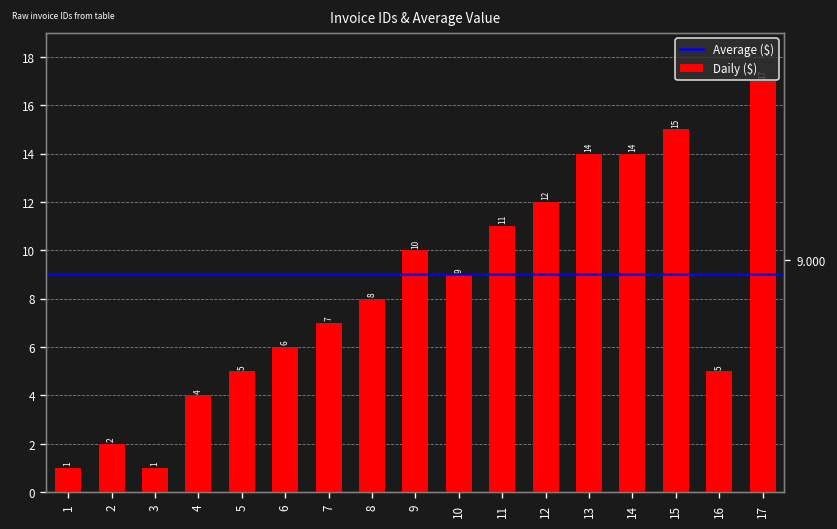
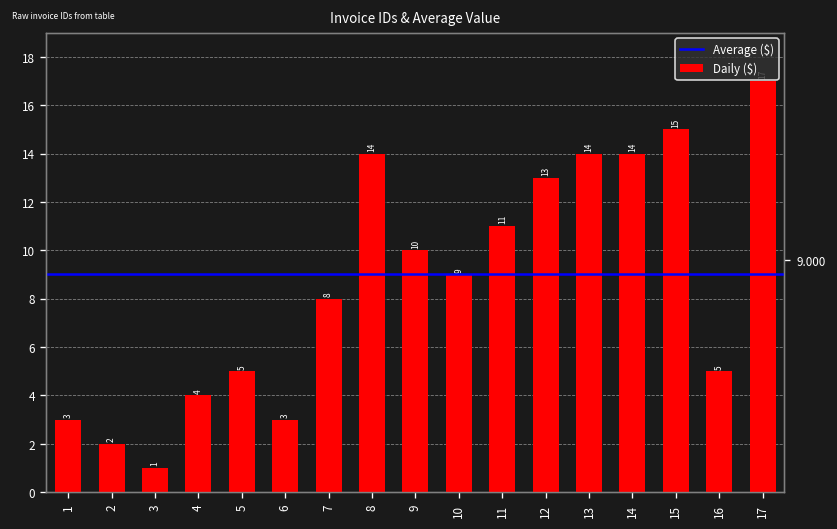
  {
-   "1": 1,
+   "1": 3,
    "2": 2,
    "3": 1,
    "4": 4,
    "5": 5,
-   "6": 6,
-   "7": 7,
-   "8": 8,
+   "6": 3,
+   "7": 8,
+   "8": 14,
    "9": 10,
    "10": 9,
    "11": 11,
-   "12": 12,
+   "12": 13,
    "13": 14,
    "14": 14,
    "15": 15,
    "16": 5
  }
